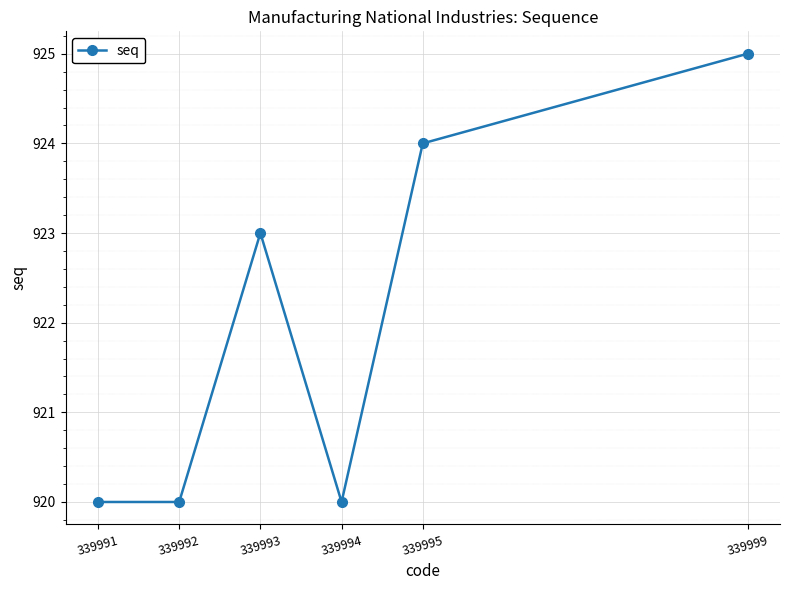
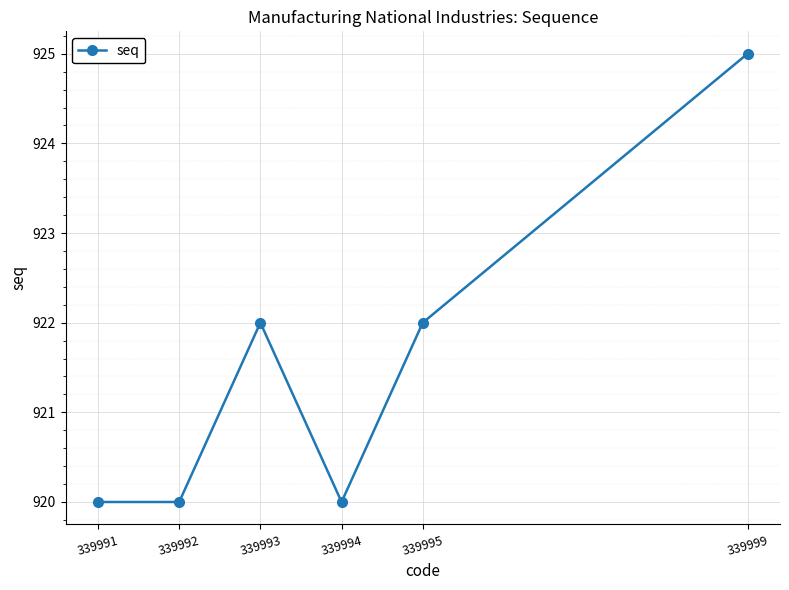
  {
    "339991": 920,
    "339992": 920,
-   "339993": 923,
+   "339993": 922,
    "339994": 920,
-   "339995": 924,
+   "339995": 922,
    "339999": 925
  }
